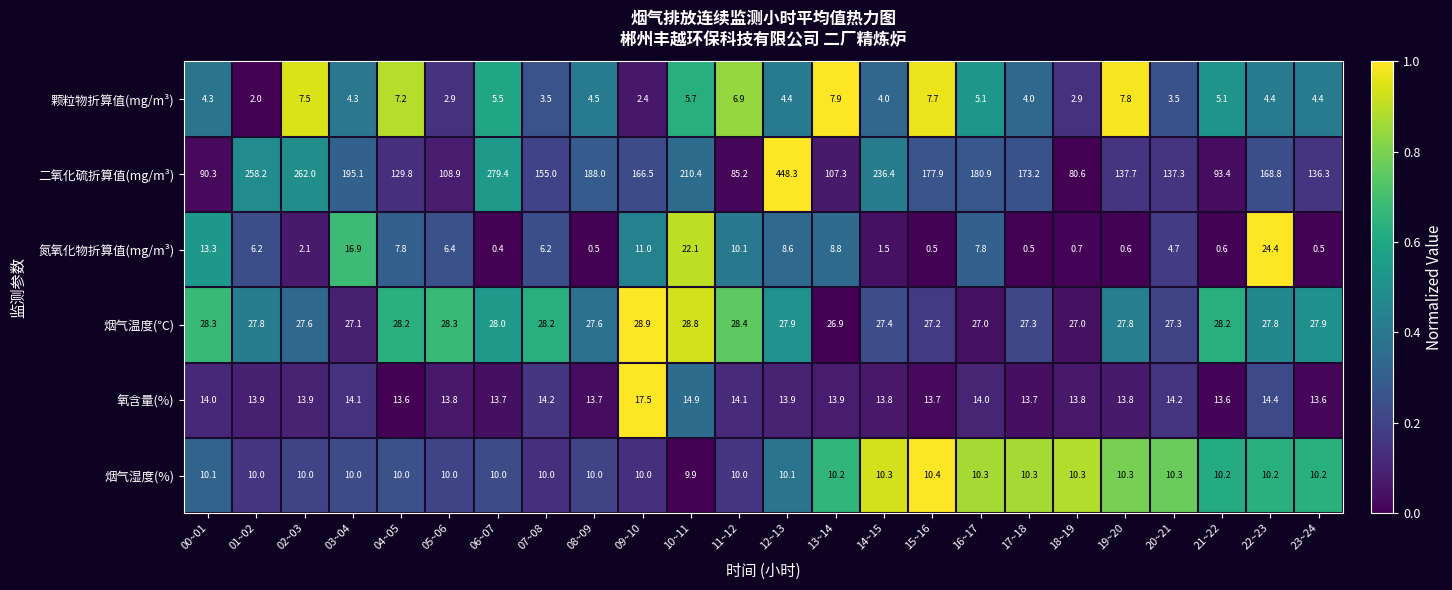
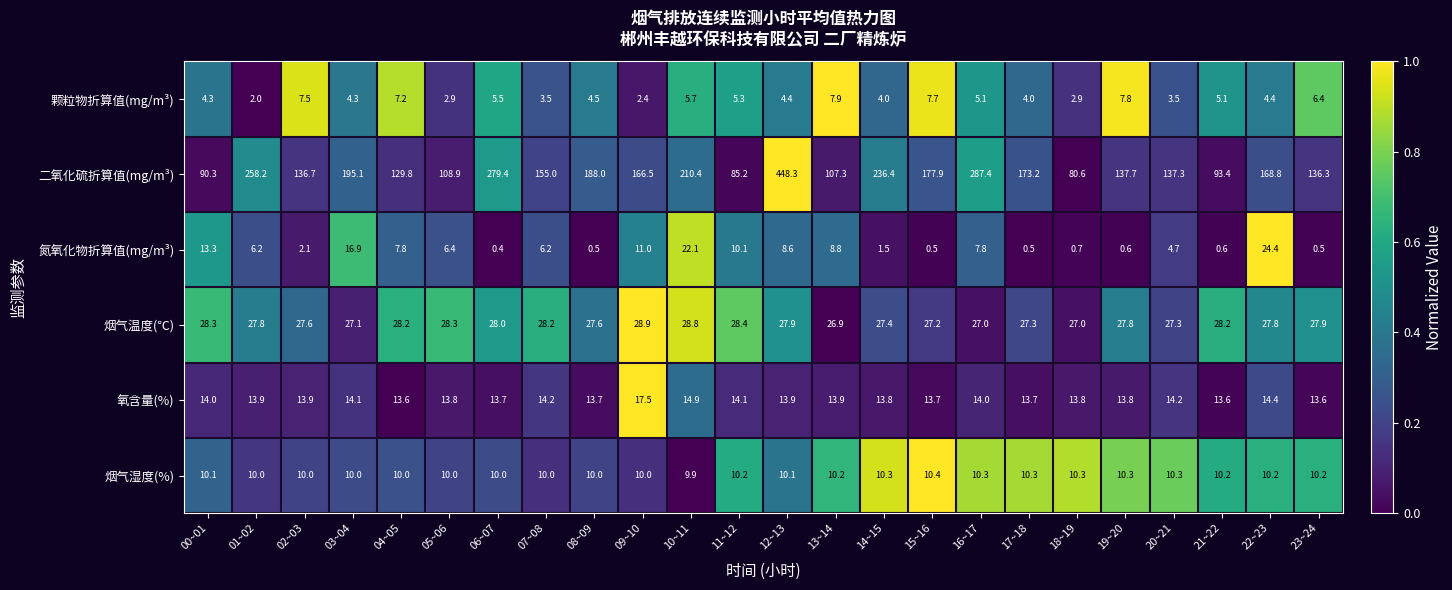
  {
    "颗粒物折算值(mg/m³)": {
      "00~01": 4.3,
      "01~02": 2.0,
      "02~03": 7.5,
      "03~04": 4.3,
      "04~05": 7.2,
      "05~06": 2.9,
      "06~07": 5.5,
      "07~08": 3.5,
      "08~09": 4.5,
      "09~10": 2.4,
      "10~11": 5.7,
-     "11~12": 6.9,
+     "11~12": 5.3,
      "12~13": 4.4,
      "13~14": 7.9,
      "14~15": 4.0,
      "15~16": 7.7,
      "16~17": 5.1,
      "17~18": 4.0,
      "18~19": 2.9,
      "19~20": 7.8,
      "20~21": 3.5,
      "21~22": 5.1,
      "22~23": 4.4,
-     "23~24": 4.4
+     "23~24": 6.4
    },
    "二氧化硫折算值(mg/m³)": {
      "00~01": 90.3,
      "01~02": 258.2,
-     "02~03": 262.0,
+     "02~03": 136.7,
      "03~04": 195.1,
      "04~05": 129.8,
      "05~06": 108.9,
      "06~07": 279.4,
      "07~08": 155.0,
      "08~09": 188.0,
      "09~10": 166.5,
      "10~11": 210.4,
      "11~12": 85.2,
      "12~13": 448.3,
      "13~14": 107.3,
      "14~15": 236.4,
      "15~16": 177.9,
-     "16~17": 180.9,
+     "16~17": 287.4,
      "17~18": 173.2,
      "18~19": 80.6,
      "19~20": 137.7,
      "20~21": 137.3,
      "21~22": 93.4,
      "22~23": 168.8,
      "23~24": 136.3
    },
    "氮氧化物折算值(mg/m³)": {
      "00~01": 13.3,
      "01~02": 6.2,
      "02~03": 2.1,
      "03~04": 16.9,
      "04~05": 7.8,
      "05~06": 6.4,
      "06~07": 0.4,
      "07~08": 6.2,
      "08~09": 0.5,
      "09~10": 11.0,
      "10~11": 22.1,
      "11~12": 10.1,
      "12~13": 8.6,
      "13~14": 8.8,
      "14~15": 1.5,
      "15~16": 0.5,
      "16~17": 7.8,
      "17~18": 0.5,
      "18~19": 0.7,
      "19~20": 0.6,
      "20~21": 4.7,
      "21~22": 0.6,
      "22~23": 24.4,
      "23~24": 0.5
    },
    "烟气温度(℃)": {
      "00~01": 28.3,
      "01~02": 27.8,
      "02~03": 27.6,
      "03~04": 27.1,
      "04~05": 28.2,
      "05~06": 28.3,
      "06~07": 28.0,
      "07~08": 28.2,
      "08~09": 27.6,
      "09~10": 28.9,
      "10~11": 28.8,
      "11~12": 28.4,
      "12~13": 27.9,
      "13~14": 26.9,
      "14~15": 27.4,
      "15~16": 27.2,
      "16~17": 27.0,
      "17~18": 27.3,
      "18~19": 27.0,
      "19~20": 27.8,
      "20~21": 27.3,
      "21~22": 28.2,
      "22~23": 27.8,
      "23~24": 27.9
    },
    "氧含量(%)": {
      "00~01": 14.0,
      "01~02": 13.9,
      "02~03": 13.9,
      "03~04": 14.1,
      "04~05": 13.6,
      "05~06": 13.8,
      "06~07": 13.7,
      "07~08": 14.2,
      "08~09": 13.7,
      "09~10": 17.5,
      "10~11": 14.9,
      "11~12": 14.1,
      "12~13": 13.9,
      "13~14": 13.9,
      "14~15": 13.8,
      "15~16": 13.7,
      "16~17": 14.0,
      "17~18": 13.7,
      "18~19": 13.8,
      "19~20": 13.8,
      "20~21": 14.2,
      "21~22": 13.6,
      "22~23": 14.4,
      "23~24": 13.6
    },
    "烟气湿度(%)": {
      "00~01": 10.1,
      "01~02": 10.0,
      "02~03": 10.0,
      "03~04": 10.0,
      "04~05": 10.0,
      "05~06": 10.0,
      "06~07": 10.0,
      "07~08": 10.0,
      "08~09": 10.0,
      "09~10": 10.0,
      "10~11": 9.9,
-     "11~12": 10.0,
+     "11~12": 10.2,
      "12~13": 10.1,
      "13~14": 10.2,
      "14~15": 10.3,
      "15~16": 10.4,
      "16~17": 10.3,
      "17~18": 10.3,
      "18~19": 10.3,
      "19~20": 10.3,
      "20~21": 10.3,
      "21~22": 10.2,
      "22~23": 10.2,
      "23~24": 10.2
    }
  }
